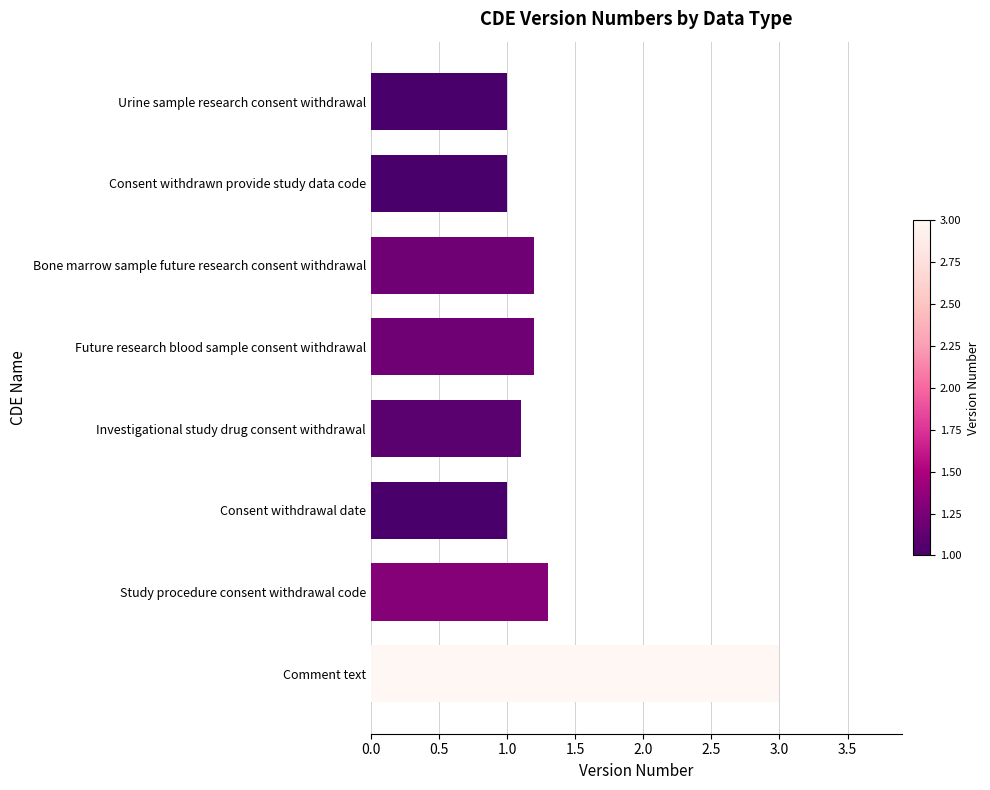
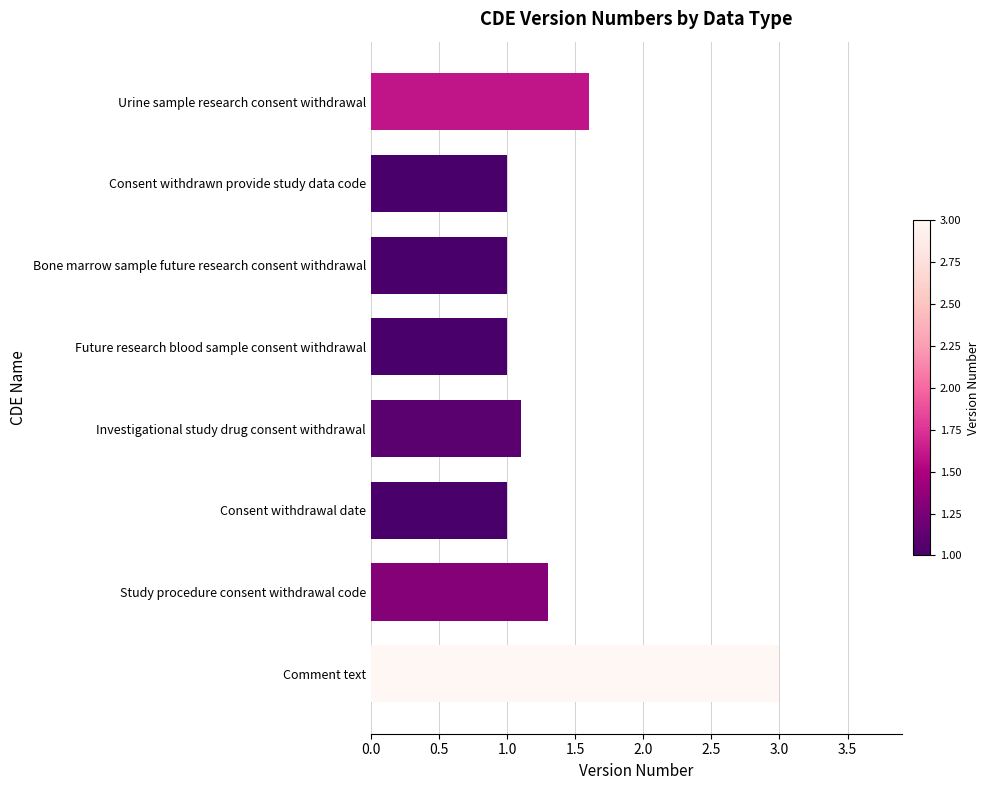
  {
-   "Urine sample research consent withdrawal": 1.0,
+   "Urine sample research consent withdrawal": 1.6,
    "Consent withdrawn provide study data code": 1.0,
-   "Bone marrow sample future research consent withdrawal": 1.2,
-   "Future research blood sample consent withdrawal": 1.2,
+   "Bone marrow sample future research consent withdrawal": 1.0,
+   "Future research blood sample consent withdrawal": 1.0,
    "Investigational study drug consent withdrawal": 1.1,
    "Consent withdrawal date": 1.0,
    "Study procedure consent withdrawal code": 1.3,
    "Comment text": 3.0
  }
